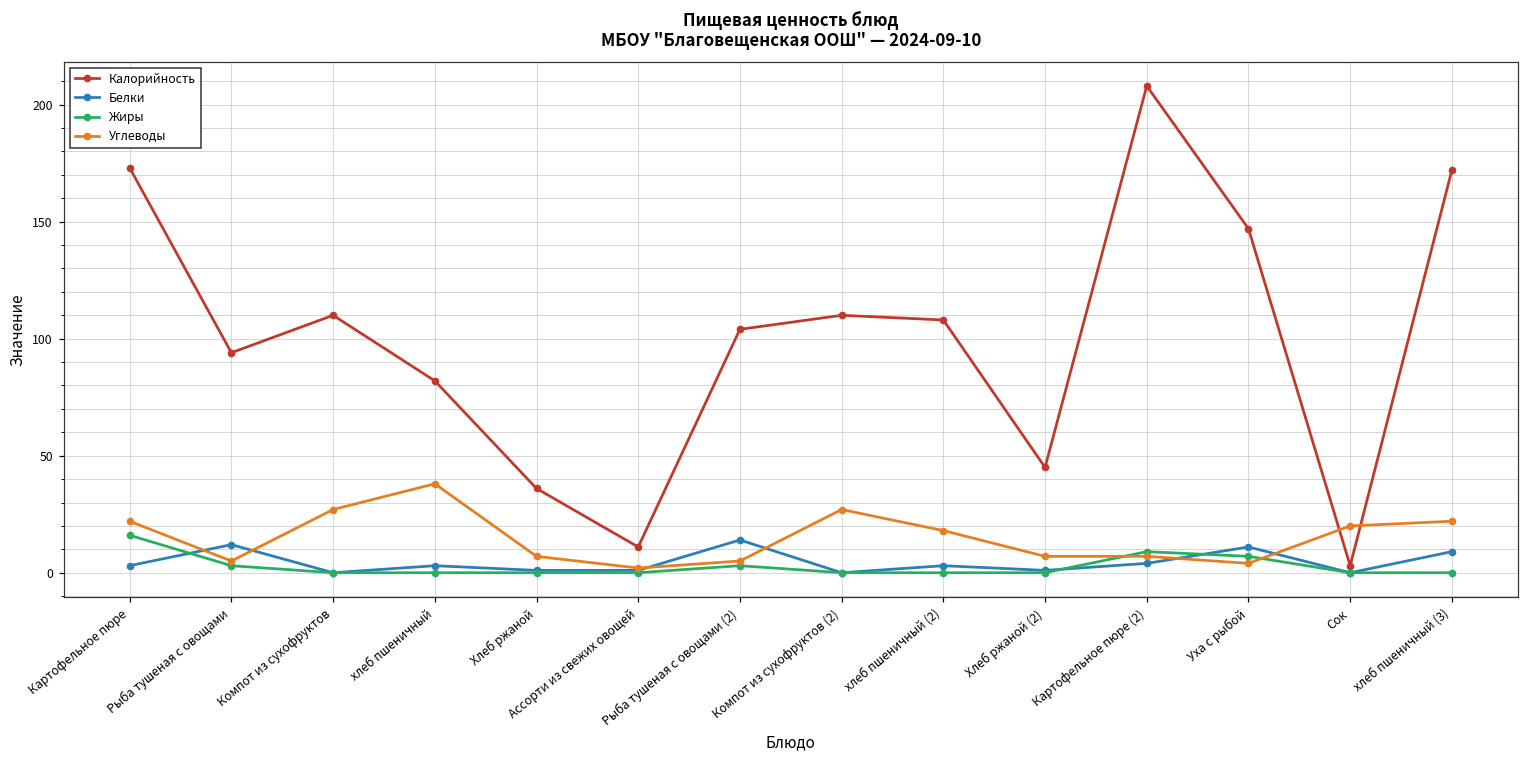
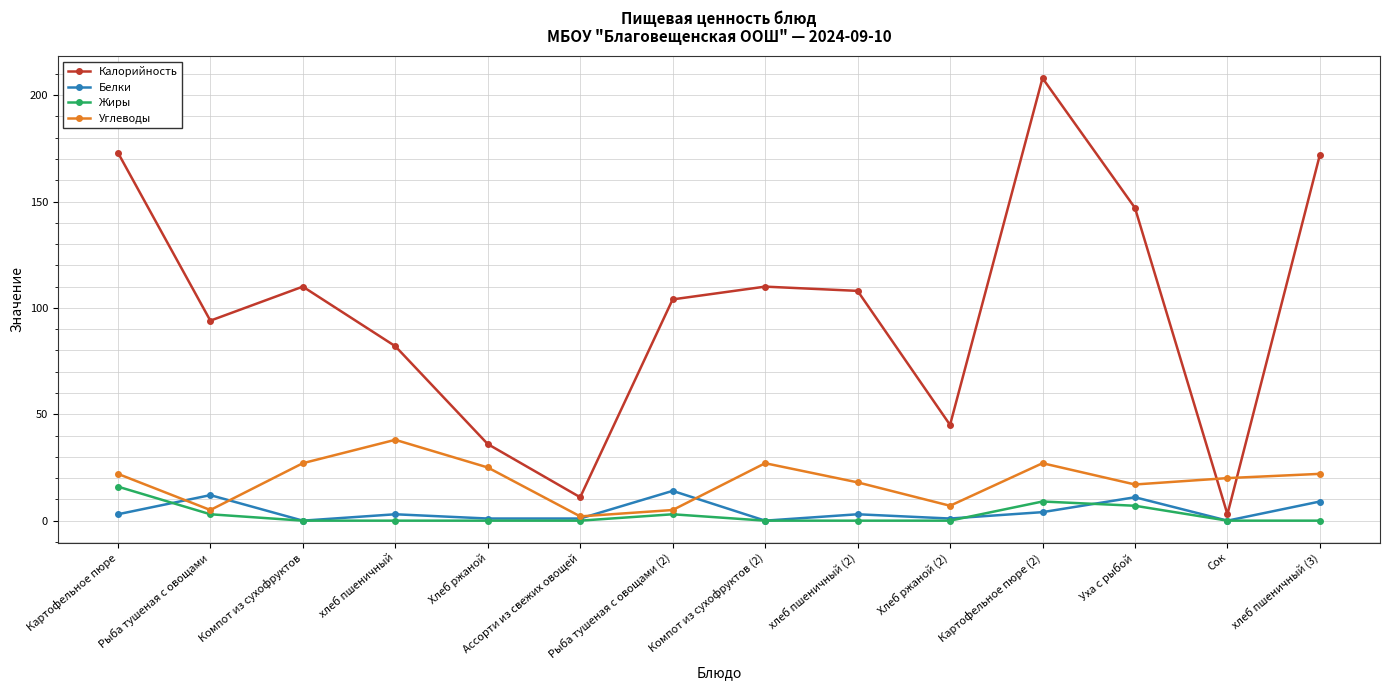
  {
    "Калорийность": {
      "Картофельное пюре": 173,
      "Рыба тушеная с овощами": 94,
      "Компот из сухофруктов": 110,
      "хлеб пшеничный": 82,
      "Хлеб ржаной": 36,
      "Ассорти из свежих овощей": 11,
      "Рыба тушеная с овощами (2)": 104,
      "Компот из сухофруктов (2)": 110,
      "хлеб пшеничный (2)": 108,
      "Хлеб ржаной (2)": 45,
      "Картофельное пюре (2)": 208,
      "Уха с рыбой": 147,
      "Сок": 3,
      "хлеб пшеничный (3)": 172
    },
    "Белки": {
      "Картофельное пюре": 3,
      "Рыба тушеная с овощами": 12,
      "хлеб пшеничный": 3,
      "Рыба тушеная с овощами (2)": 14,
      "хлеб пшеничный (2)": 3,
      "Картофельное пюре (2)": 4,
      "Уха с рыбой": 11,
      "хлеб пшеничный (3)": 9
    },
    "Жиры": {
      "Картофельное пюре": 16,
      "Рыба тушеная с овощами": 3,
      "хлеб пшеничный": 0,
      "Рыба тушеная с овощами (2)": 3,
      "хлеб пшеничный (2)": 0,
      "Картофельное пюре (2)": 9,
      "Уха с рыбой": 7,
      "хлеб пшеничный (3)": 0
    },
    "Углеводы": {
      "Картофельное пюре": 22,
      "Рыба тушеная с овощами": 5,
      "Компот из сухофруктов": 27,
      "хлеб пшеничный": 38,
-     "Хлеб ржаной": 7,
+     "Хлеб ржаной": 25,
      "Рыба тушеная с овощами (2)": 5,
      "Компот из сухофруктов (2)": 27,
      "хлеб пшеничный (2)": 18,
      "Хлеб ржаной (2)": 7,
-     "Картофельное пюре (2)": 7,
-     "Уха с рыбой": 4,
+     "Картофельное пюре (2)": 27,
+     "Уха с рыбой": 17,
      "Сок": 20,
      "хлеб пшеничный (3)": 22
    }
  }
